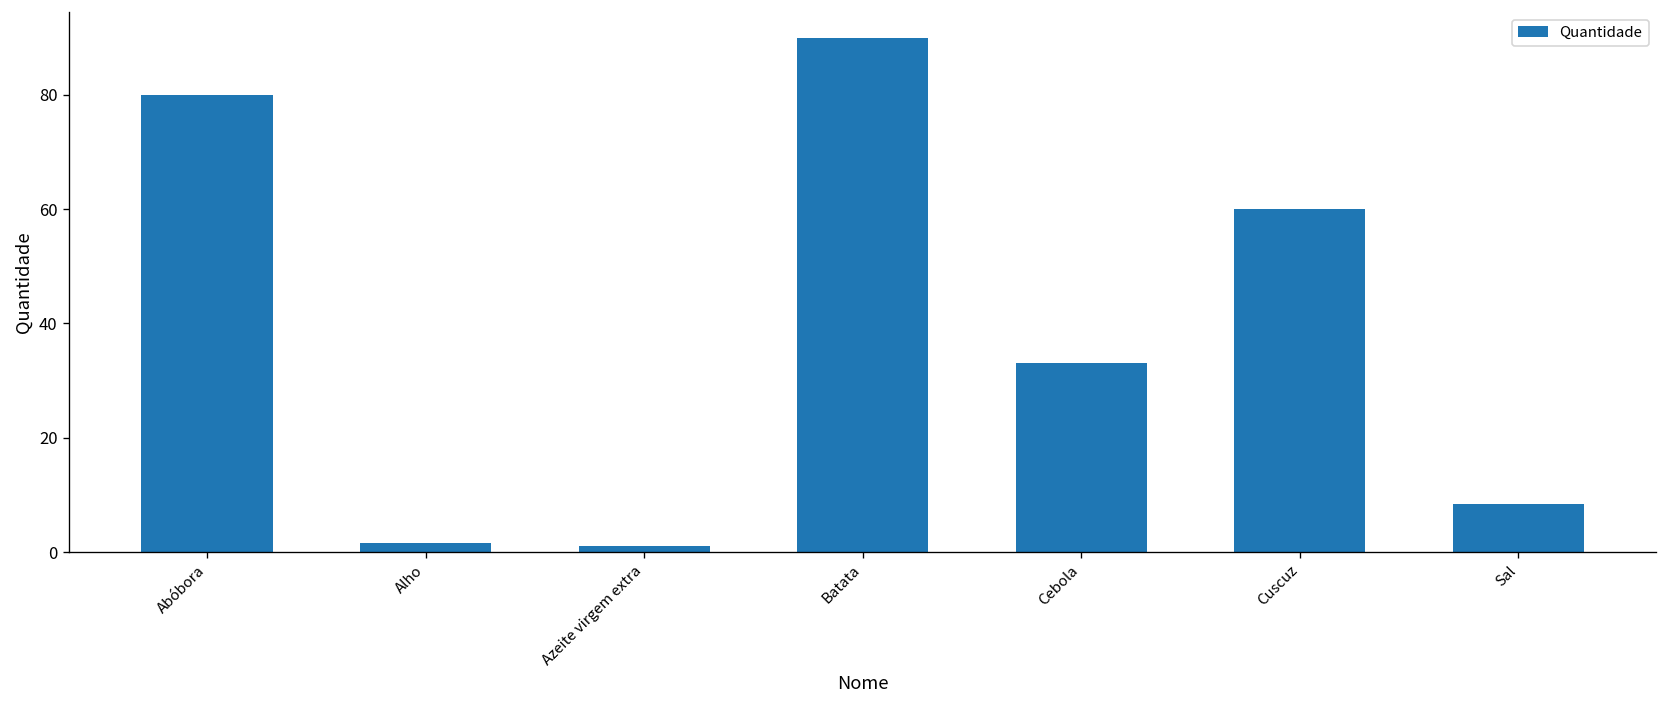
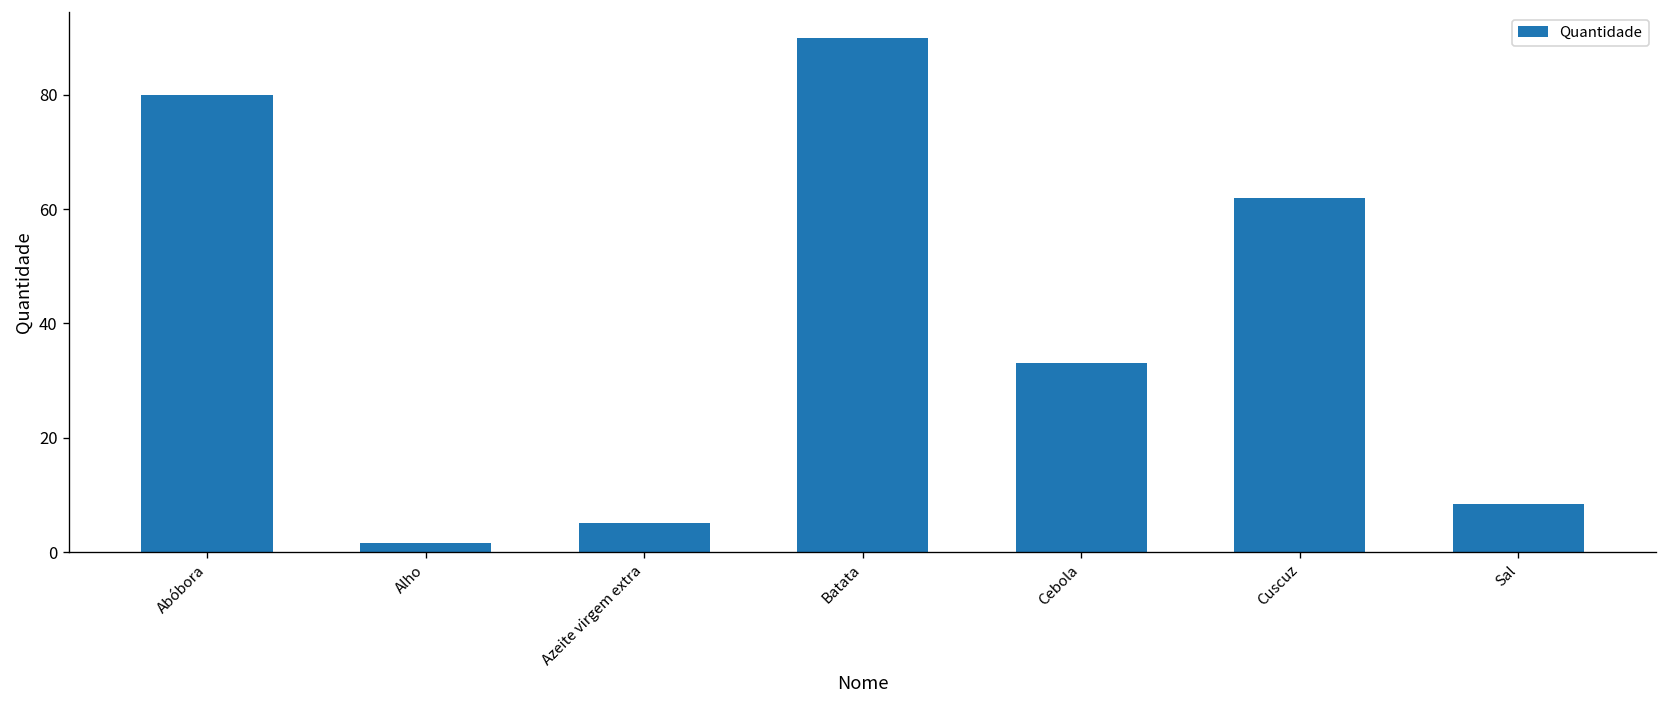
  {
    "Abóbora": 80,
    "Alho": 2,
-   "Azeite virgem extra": 1,
+   "Azeite virgem extra": 5,
    "Batata": 90,
    "Cebola": 33,
-   "Cuscuz": 60,
+   "Cuscuz": 62,
    "Sal": 8
  }
